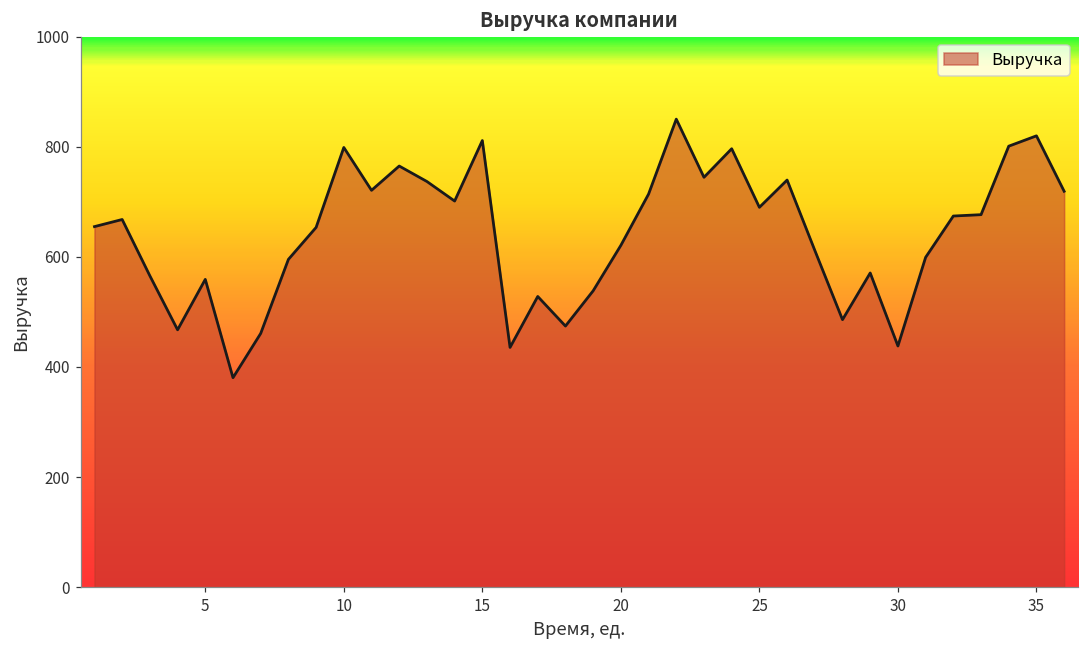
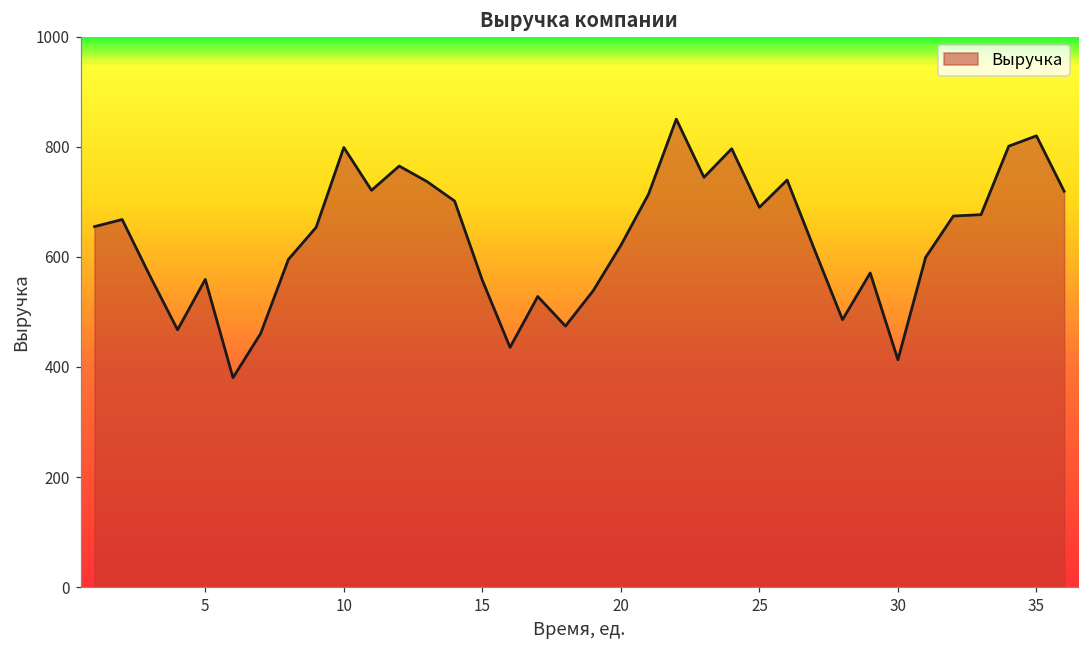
  {
    "5": 560,
    "10": 800,
-   "15": 810,
+   "15": 560,
    "20": 620,
    "25": 690,
-   "30": 440,
+   "30": 410,
    "35": 820
  }
